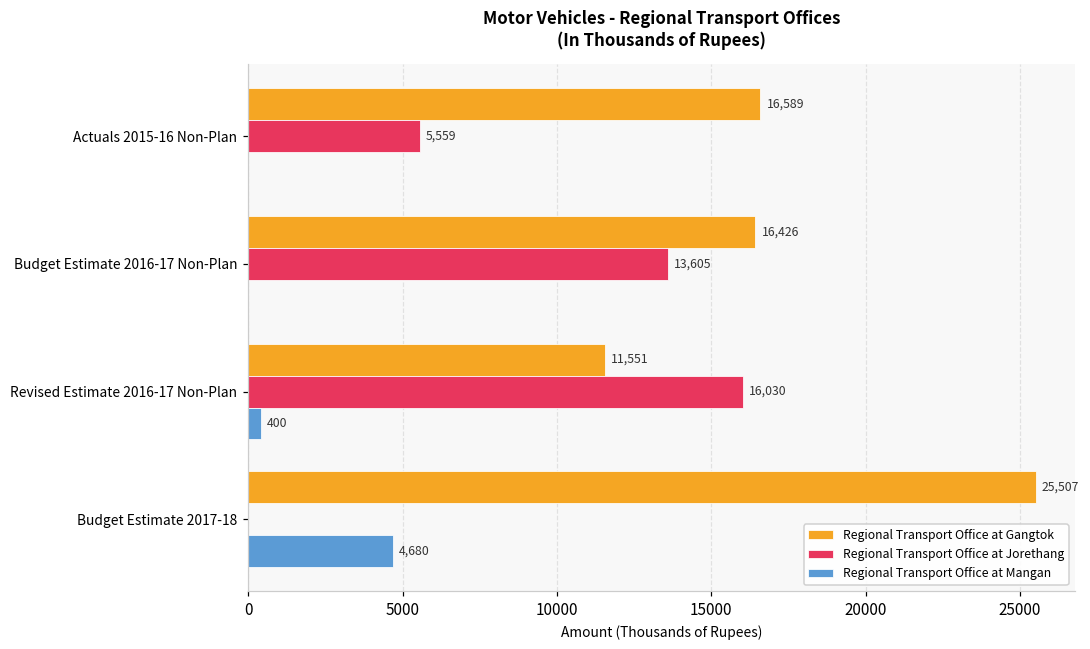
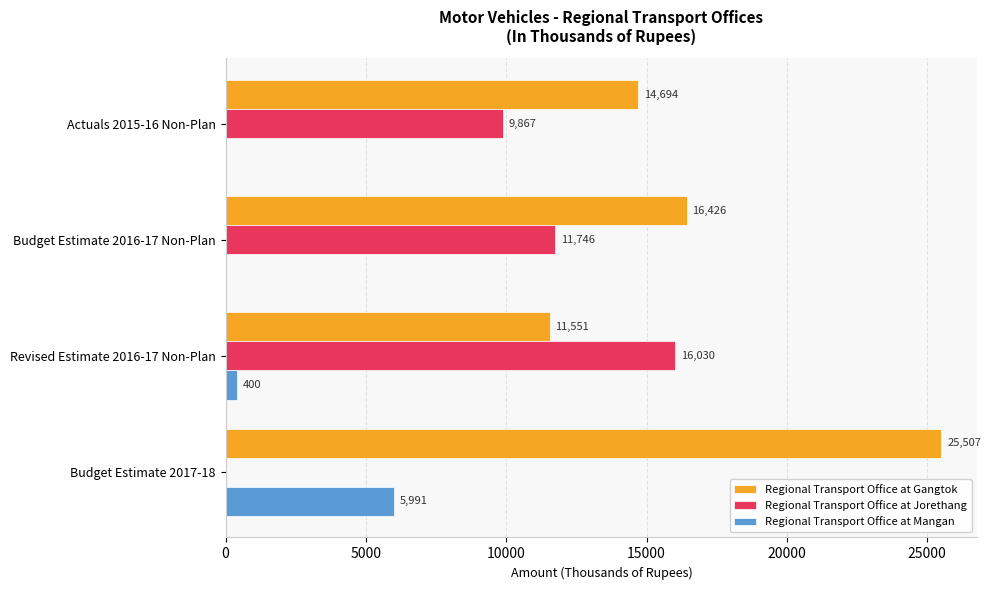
  {
    "Regional Transport Office at Gangtok": {
-     "Actuals 2015-16 Non-Plan": "16,589",
+     "Actuals 2015-16 Non-Plan": "14,694",
      "Budget Estimate 2016-17 Non-Plan": "16,426",
      "Revised Estimate 2016-17 Non-Plan": "11,551",
      "Budget Estimate 2017-18": "25,507"
    },
    "Regional Transport Office at Jorethang": {
-     "Actuals 2015-16 Non-Plan": "5,559",
-     "Budget Estimate 2016-17 Non-Plan": "13,605",
+     "Actuals 2015-16 Non-Plan": "9,867",
+     "Budget Estimate 2016-17 Non-Plan": "11,746",
      "Revised Estimate 2016-17 Non-Plan": "16,030"
    },
    "Regional Transport Office at Mangan": {
      "Revised Estimate 2016-17 Non-Plan": "400",
-     "Budget Estimate 2017-18": "4,680"
+     "Budget Estimate 2017-18": "5,991"
    }
  }
